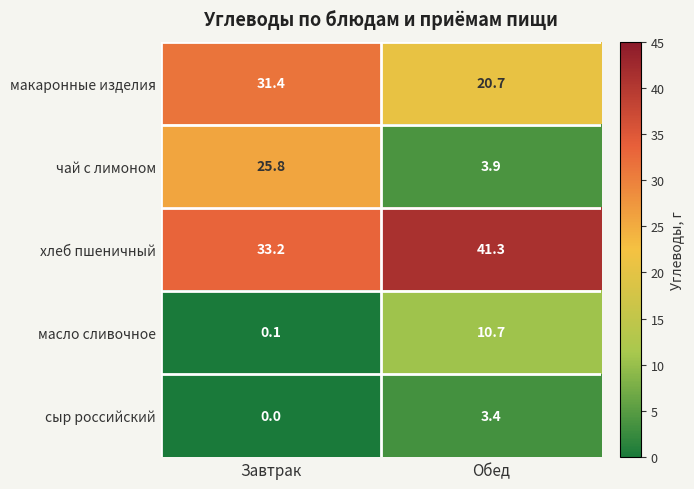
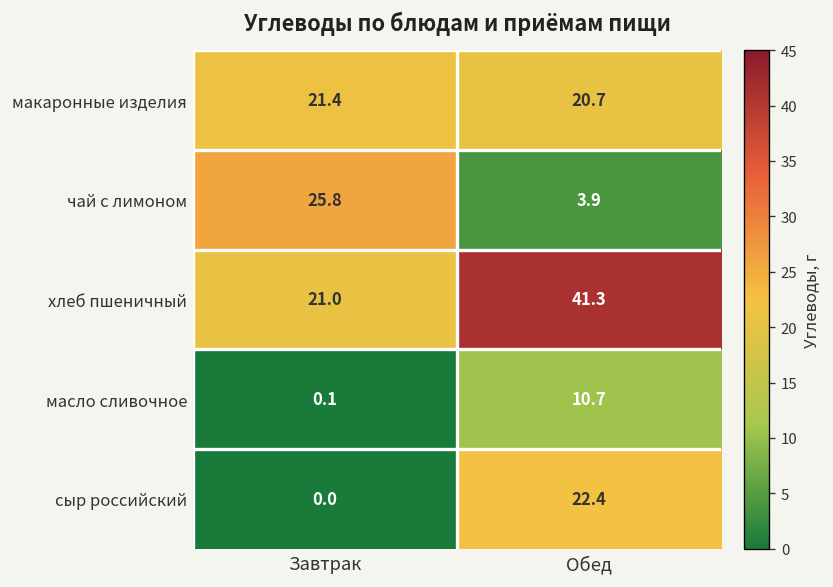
  {
    "макаронные изделия": {
-     "Завтрак": 31.4,
+     "Завтрак": 21.4,
      "Обед": 20.7
    },
    "чай с лимоном": {
      "Завтрак": 25.8,
      "Обед": 3.9
    },
    "хлеб пшеничный": {
-     "Завтрак": 33.2,
+     "Завтрак": 21.0,
      "Обед": 41.3
    },
    "масло сливочное": {
      "Завтрак": 0.1,
      "Обед": 10.7
    },
    "сыр российский": {
      "Завтрак": 0.0,
-     "Обед": 3.4
+     "Обед": 22.4
    }
  }
